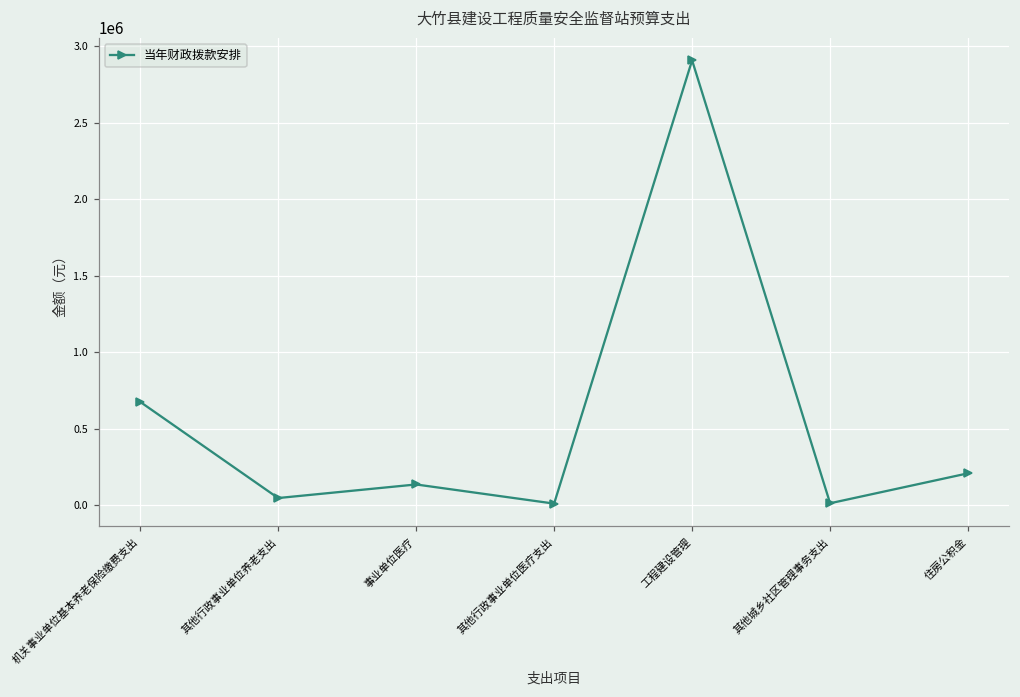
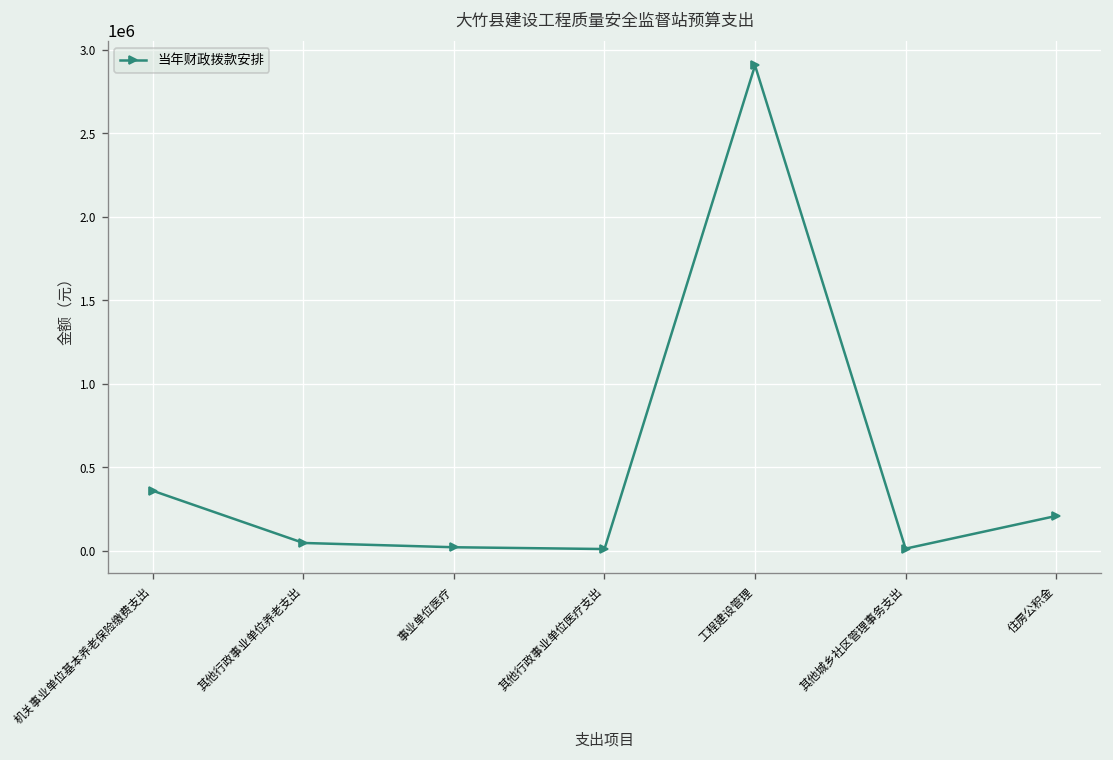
  {
-   "机关事业单位基本养老保险缴费支出": 670000,
+   "机关事业单位基本养老保险缴费支出": 360000,
    "其他行政事业单位养老支出": 50000,
-   "事业单位医疗": 130000,
+   "事业单位医疗": 20000,
    "其他行政事业单位医疗支出": 10000,
    "工程建设管理": 2910000,
    "其他城乡社区管理事务支出": 10000,
    "住房公积金": 210000
  }
